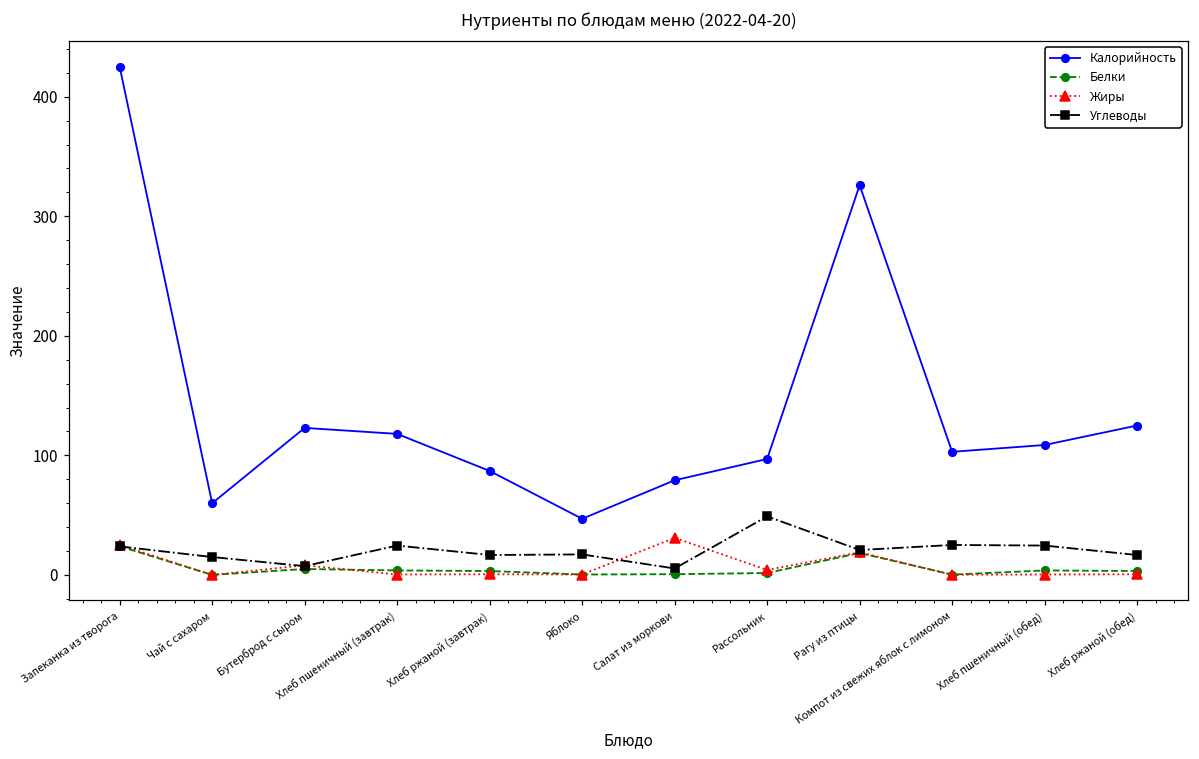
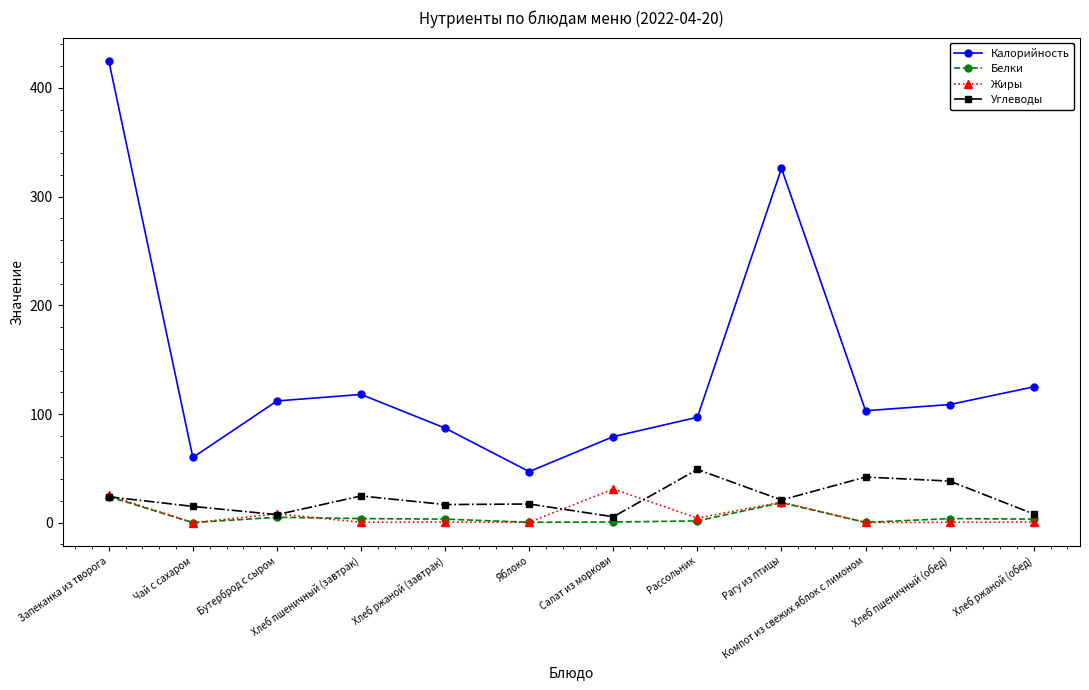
  {
    "Калорийность": {
      "Запеканка из творога": 425,
      "Чай с сахаром": 60,
-     "Бутерброд с сыром": 123,
+     "Бутерброд с сыром": 112,
      "Хлеб пшеничный (завтрак)": 118,
      "Хлеб ржаной (завтрак)": 87,
      "Яблоко": 47,
      "Салат из моркови": 79,
      "Рассольник": 97,
      "Рагу из птицы": 326,
      "Компот из свежих яблок с лимоном": 103,
      "Хлеб пшеничный (обед)": 109,
      "Хлеб ржаной (обед)": 125
    },
    "Белки": {
      "Бутерброд с сыром": 5,
      "Хлеб пшеничный (завтрак)": 4,
      "Хлеб ржаной (завтрак)": 3,
      "Салат из моркови": 1,
      "Рассольник": 2,
      "Хлеб пшеничный (обед)": 4,
      "Хлеб ржаной (обед)": 3
    },
    "Жиры": {
      "Хлеб пшеничный (завтрак)": 0,
      "Хлеб ржаной (завтрак)": 1,
      "Салат из моркови": 31,
      "Рассольник": 4,
      "Хлеб пшеничный (обед)": 0,
      "Хлеб ржаной (обед)": 1
    },
    "Углеводы": {
      "Чай с сахаром": 15,
      "Хлеб пшеничный (завтрак)": 25,
      "Хлеб ржаной (завтрак)": 17,
      "Яблоко": 17,
      "Салат из моркови": 5,
      "Рассольник": 49,
-     "Компот из свежих яблок с лимоном": 25,
-     "Хлеб пшеничный (обед)": 25,
-     "Хлеб ржаной (обед)": 17
+     "Компот из свежих яблок с лимоном": 42,
+     "Хлеб пшеничный (обед)": 38,
+     "Хлеб ржаной (обед)": 8
    }
  }
